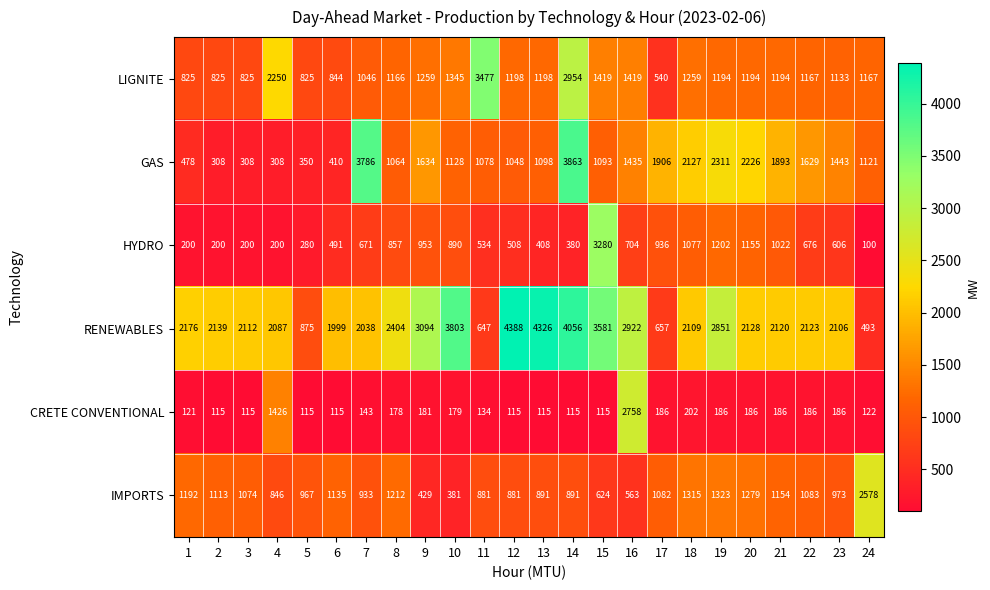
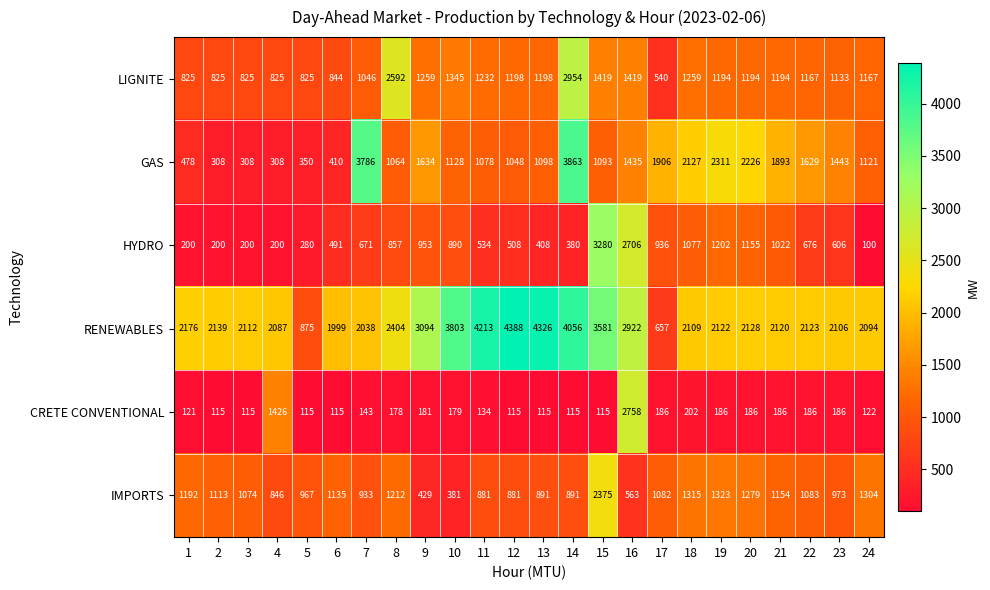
  {
    "LIGNITE": {
      "1": 825,
      "2": 825,
      "3": 825,
-     "4": 2250,
+     "4": 825,
      "5": 825,
      "6": 844,
      "7": 1046,
-     "8": 1166,
+     "8": 2592,
      "9": 1259,
      "10": 1345,
-     "11": 3477,
+     "11": 1232,
      "12": 1198,
      "13": 1198,
      "14": 2954,
      "15": 1419,
      "16": 1419,
      "17": 540,
      "18": 1259,
      "19": 1194,
      "20": 1194,
      "21": 1194,
      "22": 1167,
      "23": 1133,
      "24": 1167
    },
    "GAS": {
      "1": 478,
      "2": 308,
      "3": 308,
      "4": 308,
      "5": 350,
      "6": 410,
      "7": 3786,
      "8": 1064,
      "9": 1634,
      "10": 1128,
      "11": 1078,
      "12": 1048,
      "13": 1098,
      "14": 3863,
      "15": 1093,
      "16": 1435,
      "17": 1906,
      "18": 2127,
      "19": 2311,
      "20": 2226,
      "21": 1893,
      "22": 1629,
      "23": 1443,
      "24": 1121
    },
    "HYDRO": {
      "1": 200,
      "2": 200,
      "3": 200,
      "4": 200,
      "5": 280,
      "6": 491,
      "7": 671,
      "8": 857,
      "9": 953,
      "10": 890,
      "11": 534,
      "12": 508,
      "13": 408,
      "14": 380,
      "15": 3280,
-     "16": 704,
+     "16": 2706,
      "17": 936,
      "18": 1077,
      "19": 1202,
      "20": 1155,
      "21": 1022,
      "22": 676,
      "23": 606,
      "24": 100
    },
    "RENEWABLES": {
      "1": 2176,
      "2": 2139,
      "3": 2112,
      "4": 2087,
      "5": 875,
      "6": 1999,
      "7": 2038,
      "8": 2404,
      "9": 3094,
      "10": 3803,
-     "11": 647,
+     "11": 4213,
      "12": 4388,
      "13": 4326,
      "14": 4056,
      "15": 3581,
      "16": 2922,
      "17": 657,
      "18": 2109,
-     "19": 2851,
+     "19": 2122,
      "20": 2128,
      "21": 2120,
      "22": 2123,
      "23": 2106,
-     "24": 493
+     "24": 2094
    },
    "CRETE CONVENTIONAL": {
      "1": 121,
      "2": 115,
      "3": 115,
      "4": 1426,
      "5": 115,
      "6": 115,
      "7": 143,
      "8": 178,
      "9": 181,
      "10": 179,
      "11": 134,
      "12": 115,
      "13": 115,
      "14": 115,
      "15": 115,
      "16": 2758,
      "17": 186,
      "18": 202,
      "19": 186,
      "20": 186,
      "21": 186,
      "22": 186,
      "23": 186,
      "24": 122
    },
    "IMPORTS": {
      "1": 1192,
      "2": 1113,
      "3": 1074,
      "4": 846,
      "5": 967,
      "6": 1135,
      "7": 933,
      "8": 1212,
      "9": 429,
      "10": 381,
      "11": 881,
      "12": 881,
      "13": 891,
      "14": 891,
-     "15": 624,
+     "15": 2375,
      "16": 563,
      "17": 1082,
      "18": 1315,
      "19": 1323,
      "20": 1279,
      "21": 1154,
      "22": 1083,
      "23": 973,
-     "24": 2578
+     "24": 1304
    }
  }
